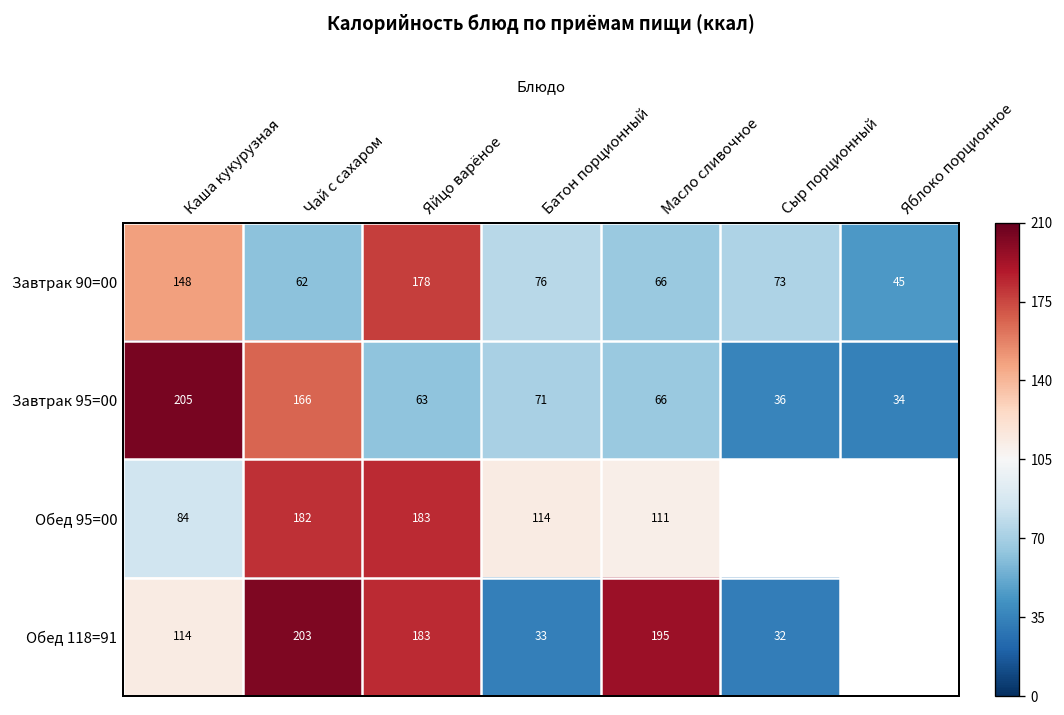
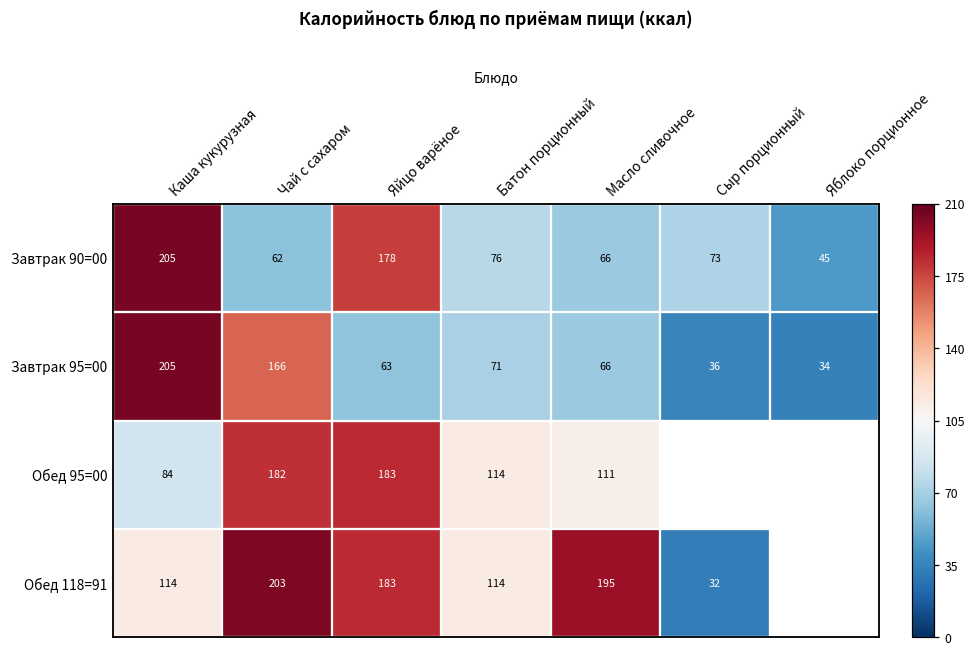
  {
    "Завтрак 90=00": {
-     "Каша кукурузная": 148,
+     "Каша кукурузная": 205,
      "Чай с сахаром": 62,
      "Яйцо варёное": 178,
      "Батон порционный": 76,
      "Масло сливочное": 66,
      "Сыр порционный": 73,
      "Яблоко порционное": 45
    },
    "Завтрак 95=00": {
      "Каша кукурузная": 205,
      "Чай с сахаром": 166,
      "Яйцо варёное": 63,
      "Батон порционный": 71,
      "Масло сливочное": 66,
      "Сыр порционный": 36,
      "Яблоко порционное": 34
    },
    "Обед 95=00": {
      "Каша кукурузная": 84,
      "Чай с сахаром": 182,
      "Яйцо варёное": 183,
      "Батон порционный": 114,
      "Масло сливочное": 111
    },
    "Обед 118=91": {
      "Каша кукурузная": 114,
      "Чай с сахаром": 203,
      "Яйцо варёное": 183,
-     "Батон порционный": 33,
+     "Батон порционный": 114,
      "Масло сливочное": 195,
      "Сыр порционный": 32
    }
  }
